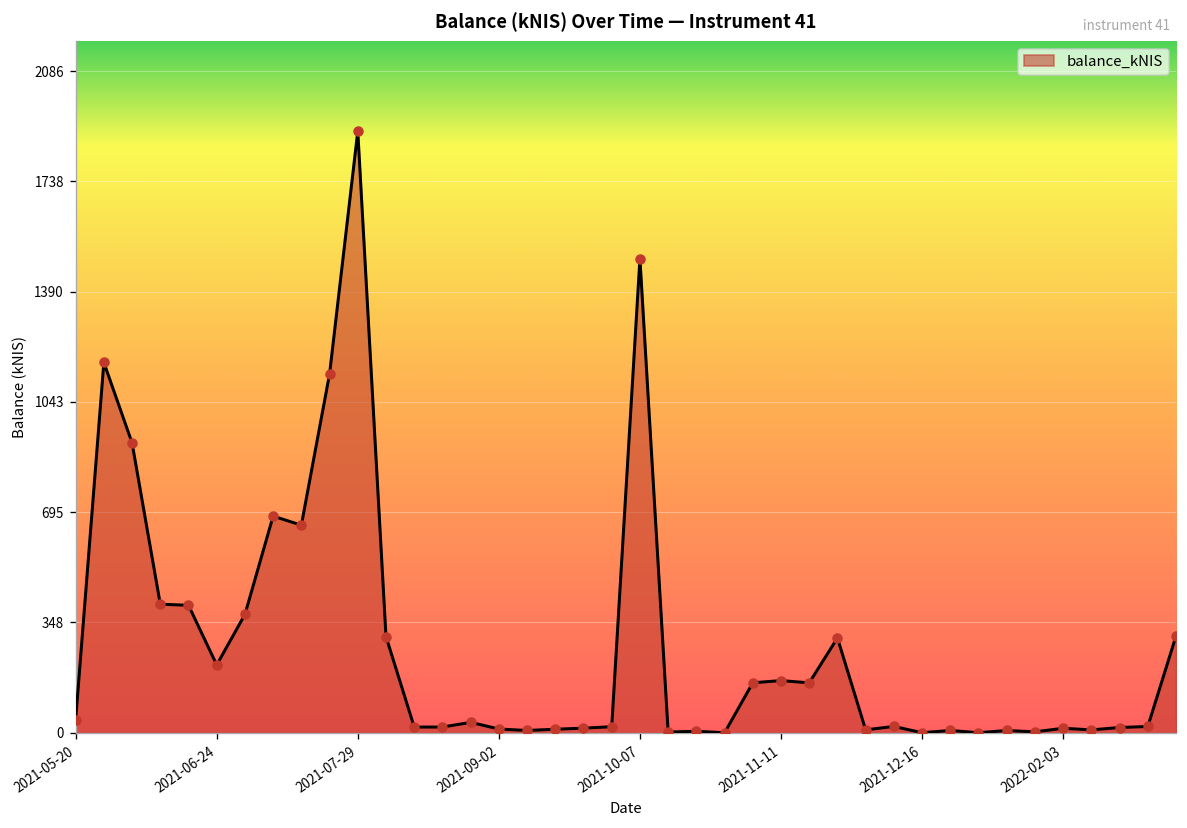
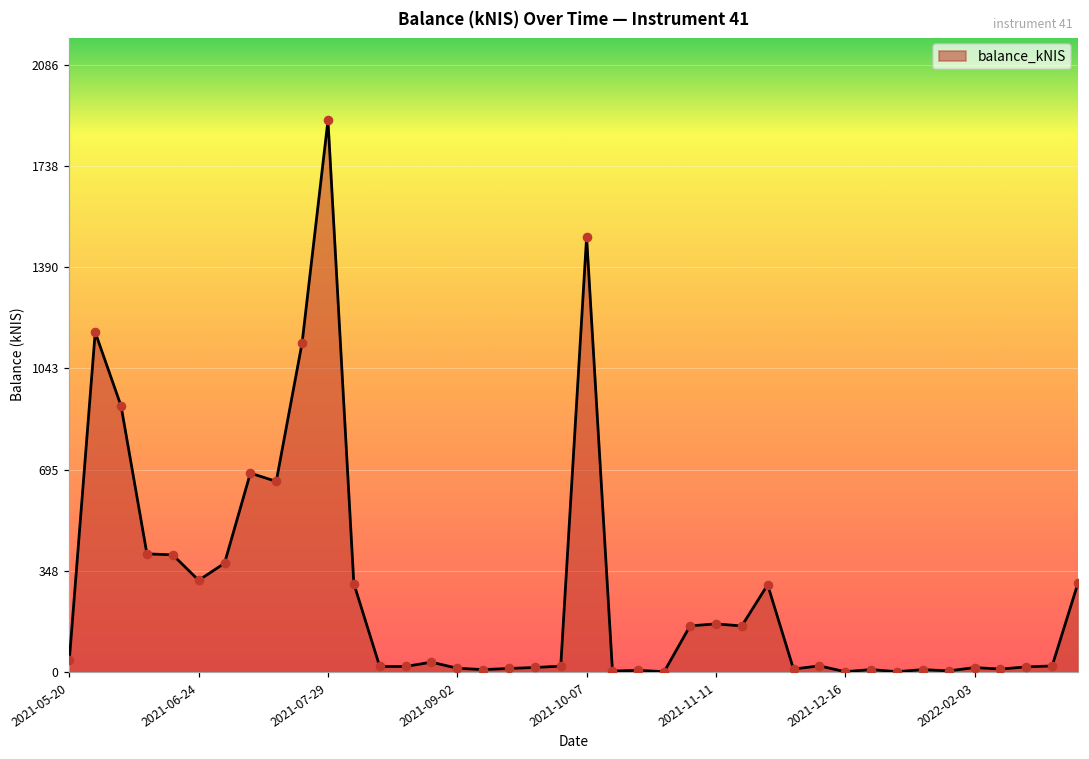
  {
    "2021-05-20": 40,
-   "2021-06-24": 210,
+   "2021-06-24": 310,
    "2021-07-29": 1900,
    "2021-09-02": 10,
    "2021-10-07": 1490,
    "2021-11-11": 160,
    "2021-12-16": 0,
    "2022-02-03": 10
  }
